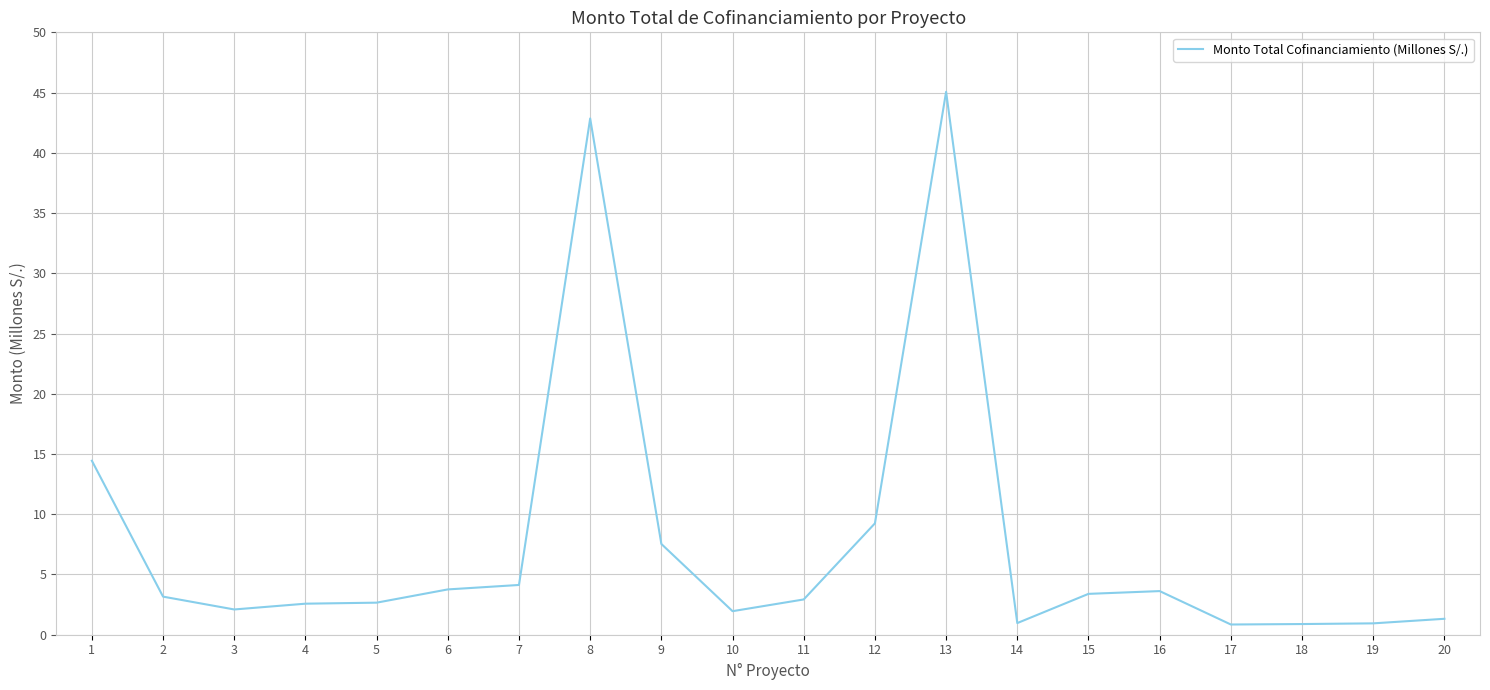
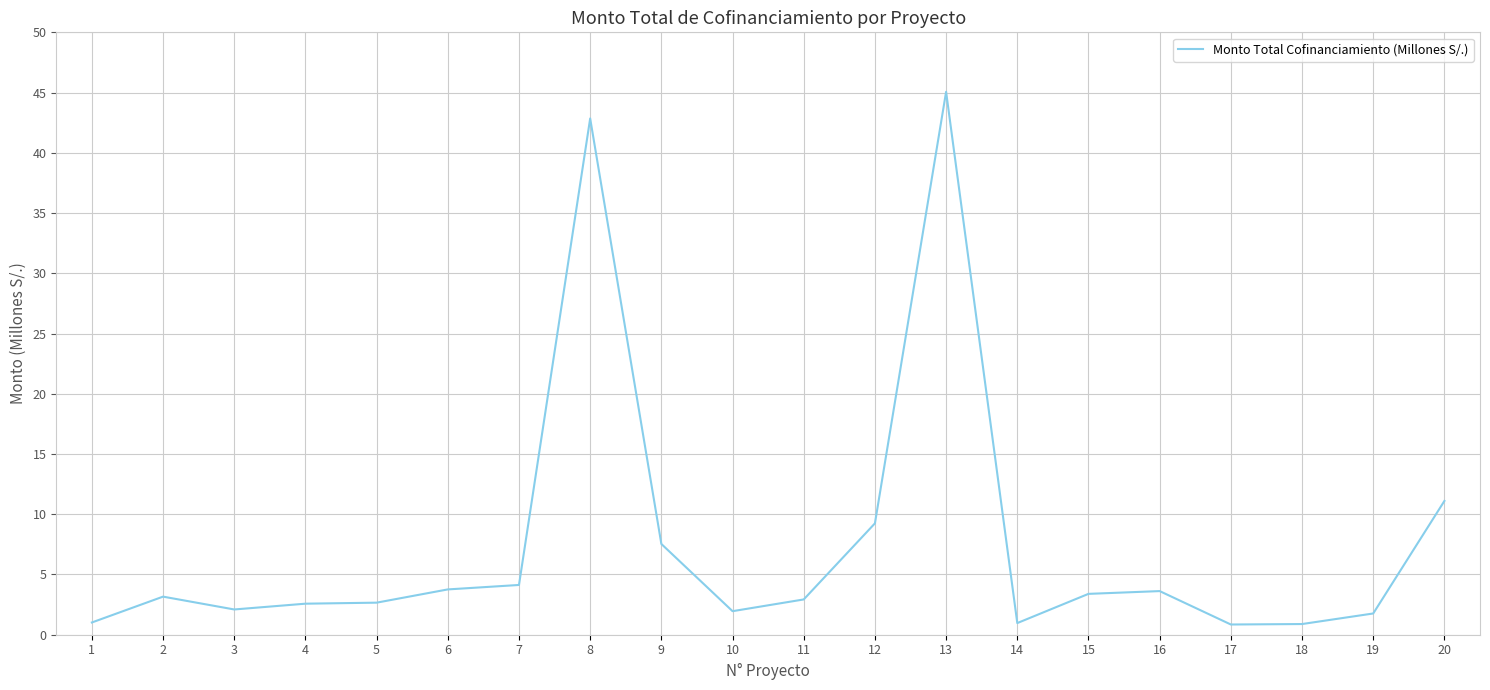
  {
-   "1": 14.4,
+   "1": 1.0,
    "2": 3.2,
    "3": 2.1,
    "4": 2.6,
    "5": 2.7,
    "6": 3.8,
    "7": 4.1,
    "8": 42.8,
    "9": 7.5,
    "10": 2.0,
    "11": 2.9,
    "12": 9.2,
    "13": 45.1,
    "14": 1.0,
    "15": 3.4,
    "16": 3.6,
    "17": 0.8,
    "18": 0.9,
-   "19": 0.9,
-   "20": 1.3
+   "19": 1.8,
+   "20": 11.1
  }
